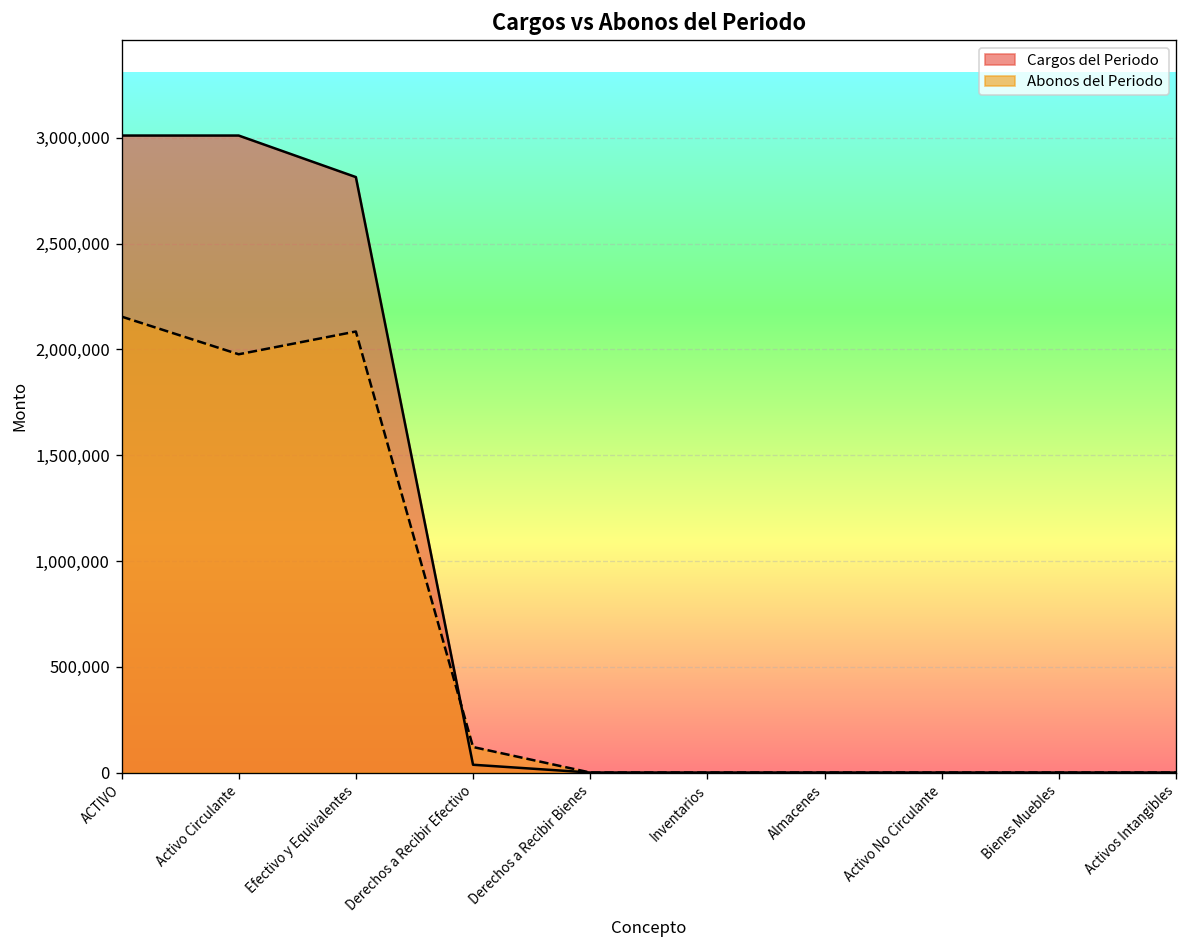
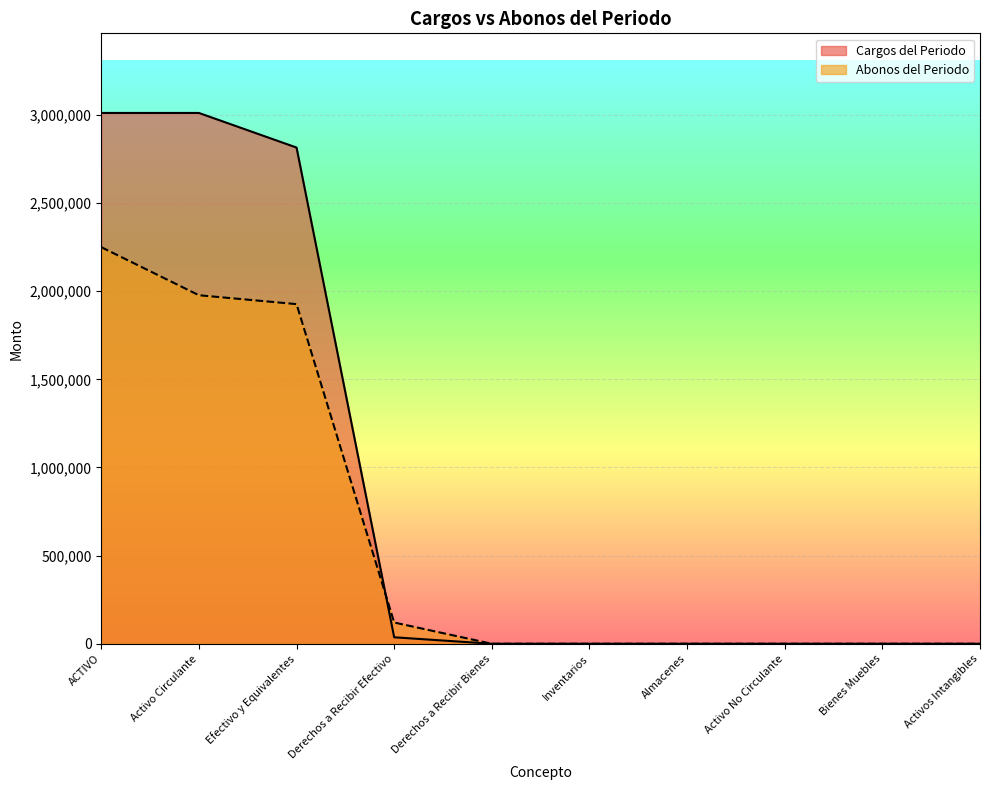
  {
    "Cargos del Periodo": {
      "ACTIVO": "3,010,000",
      "Activo Circulante": "3,010,000",
      "Efectivo y Equivalentes": "2,810,000",
      "Derechos a Recibir Efectivo": "40,000"
    },
    "Abonos del Periodo": {
-     "ACTIVO": "2,160,000",
+     "ACTIVO": "2,250,000",
      "Activo Circulante": "1,980,000",
-     "Efectivo y Equivalentes": "2,080,000",
+     "Efectivo y Equivalentes": "1,930,000",
      "Derechos a Recibir Efectivo": "120,000"
    }
  }
